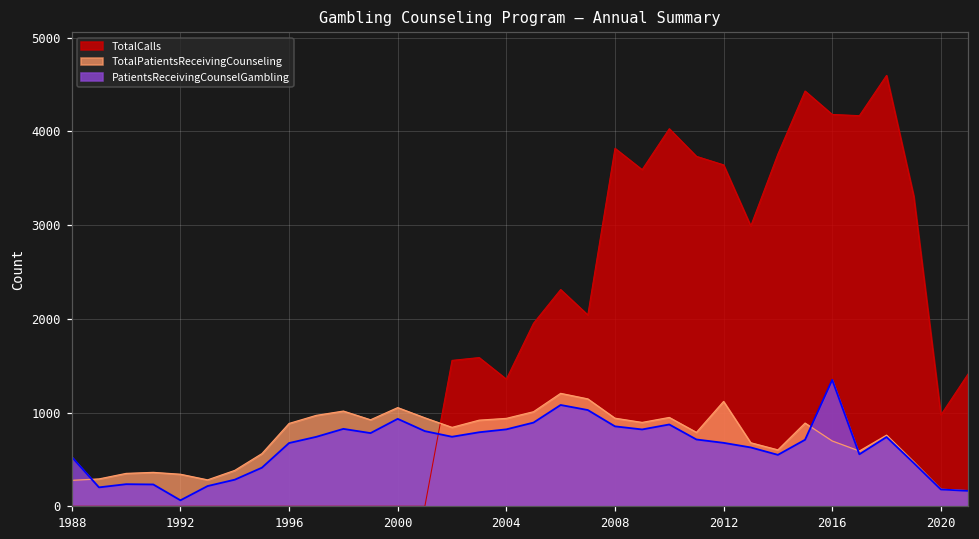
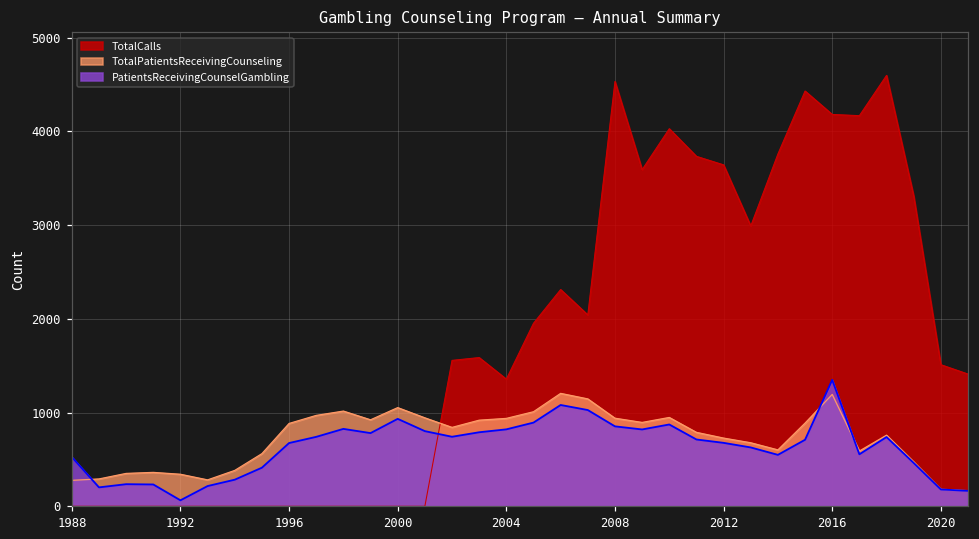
  {
    "TotalCalls": {
      "1988": 0,
      "1992": 0,
      "1996": 0,
      "2000": 0,
      "2004": 1400,
-     "2008": 3800,
+     "2008": 4500,
      "2012": 3600,
      "2016": 4200,
-     "2020": 1000
+     "2020": 1500
    },
    "TotalPatientsReceivingCounseling": {
      "1988": 300,
      "1992": 300,
      "1996": 900,
      "2000": 1100,
      "2004": 900,
      "2008": 900,
-     "2012": 1100,
-     "2016": 700
+     "2012": 700,
+     "2016": 1200
    },
    "PatientsReceivingCounselGambling": {
      "1988": 500,
      "1992": 100,
      "1996": 700,
      "2000": 900,
      "2004": 800,
      "2008": 900,
      "2012": 700,
      "2016": 1300
    }
  }
